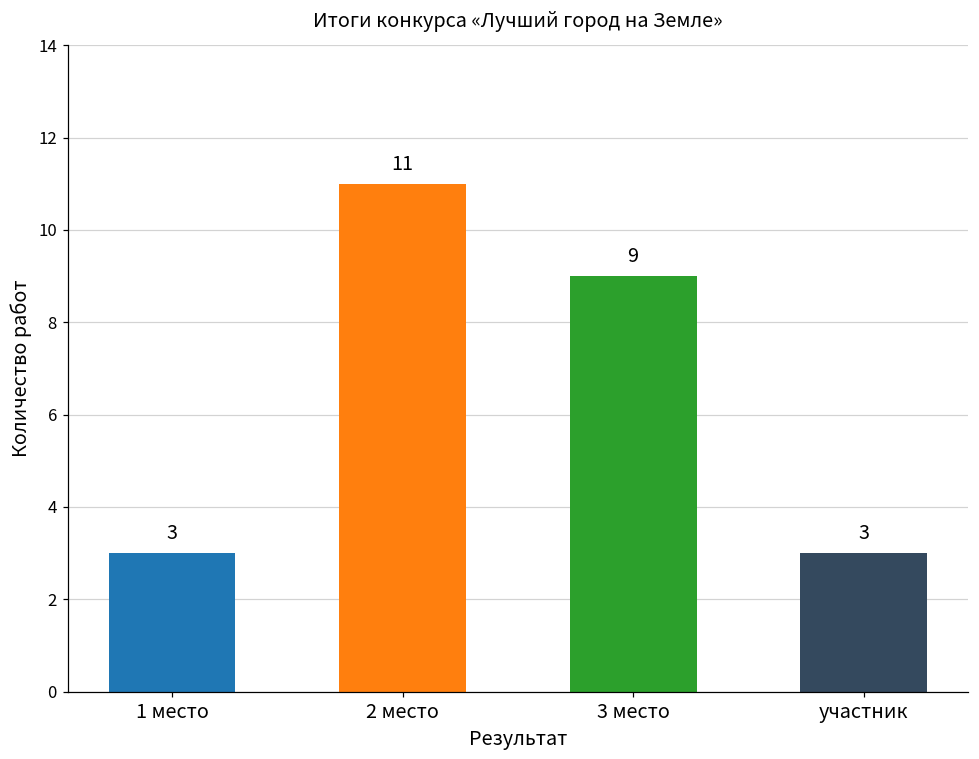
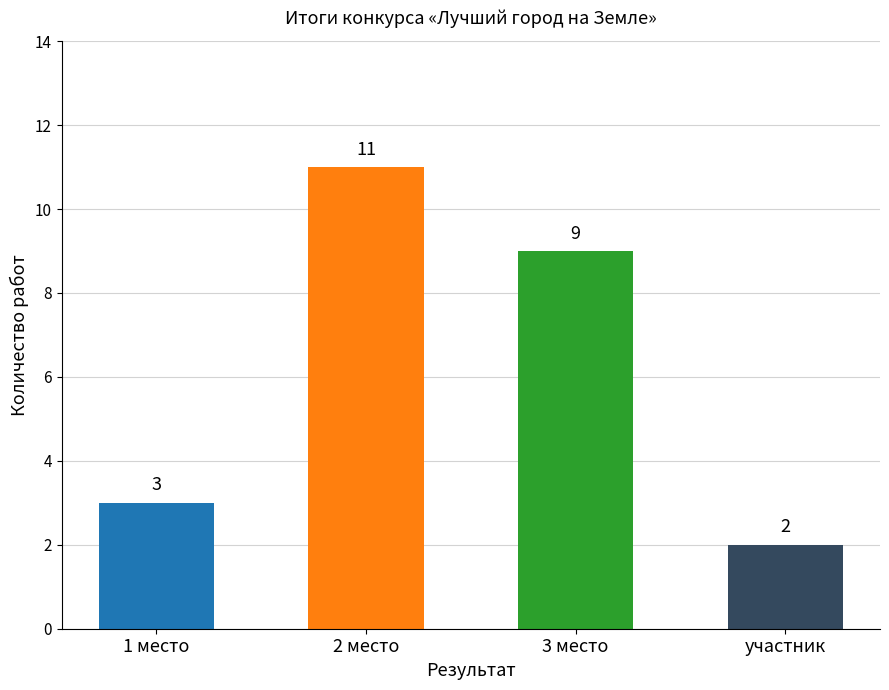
  {
    "1 место": 3,
    "2 место": 11,
    "3 место": 9,
-   "участник": 3
+   "участник": 2
  }
